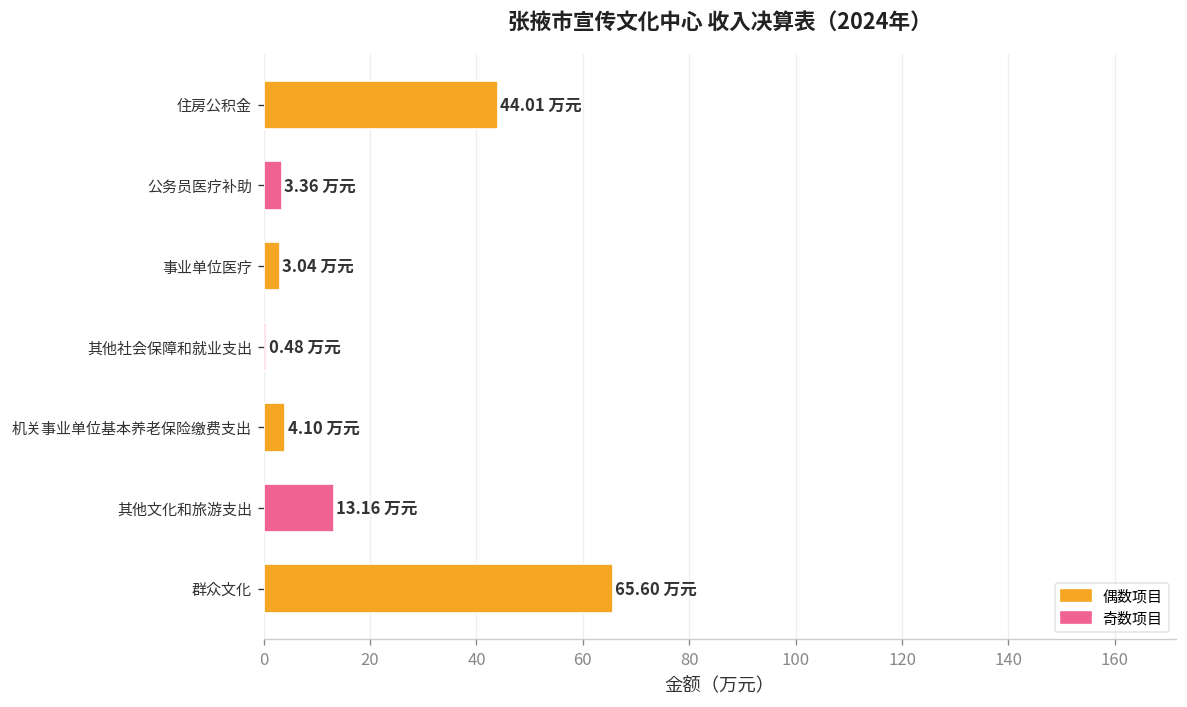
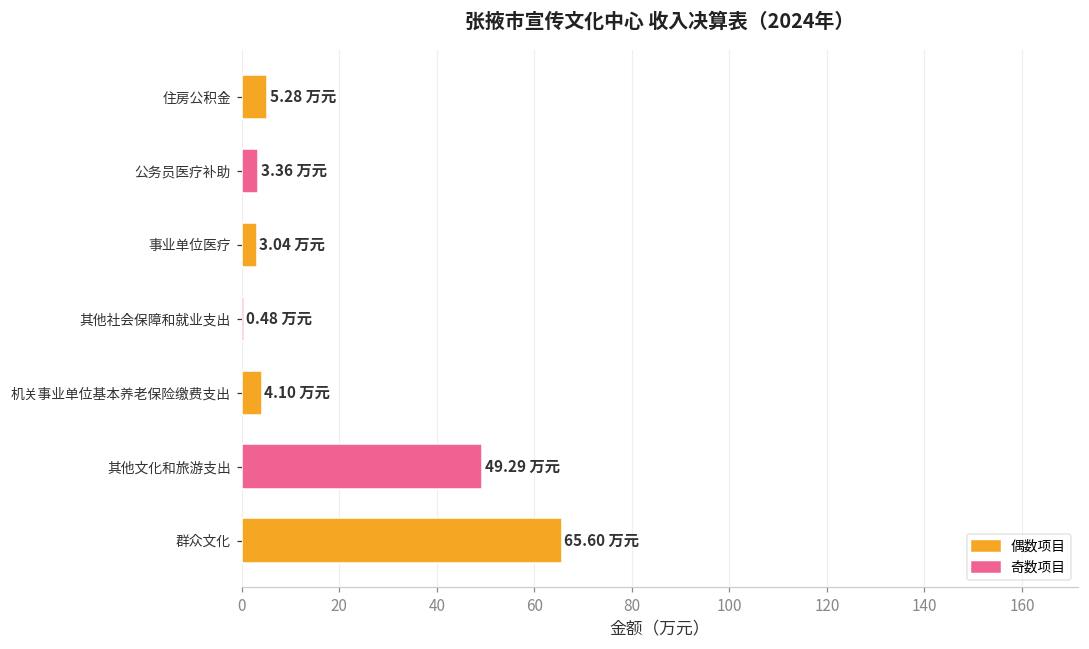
  {
-   "住房公积金": 44.01,
+   "住房公积金": 5.28,
    "公务员医疗补助": 3.36,
    "事业单位医疗": 3.04,
    "其他社会保障和就业支出": 0.48,
    "机关事业单位基本养老保险缴费支出": 4.10,
-   "其他文化和旅游支出": 13.16,
+   "其他文化和旅游支出": 49.29,
    "群众文化": 65.60
  }
